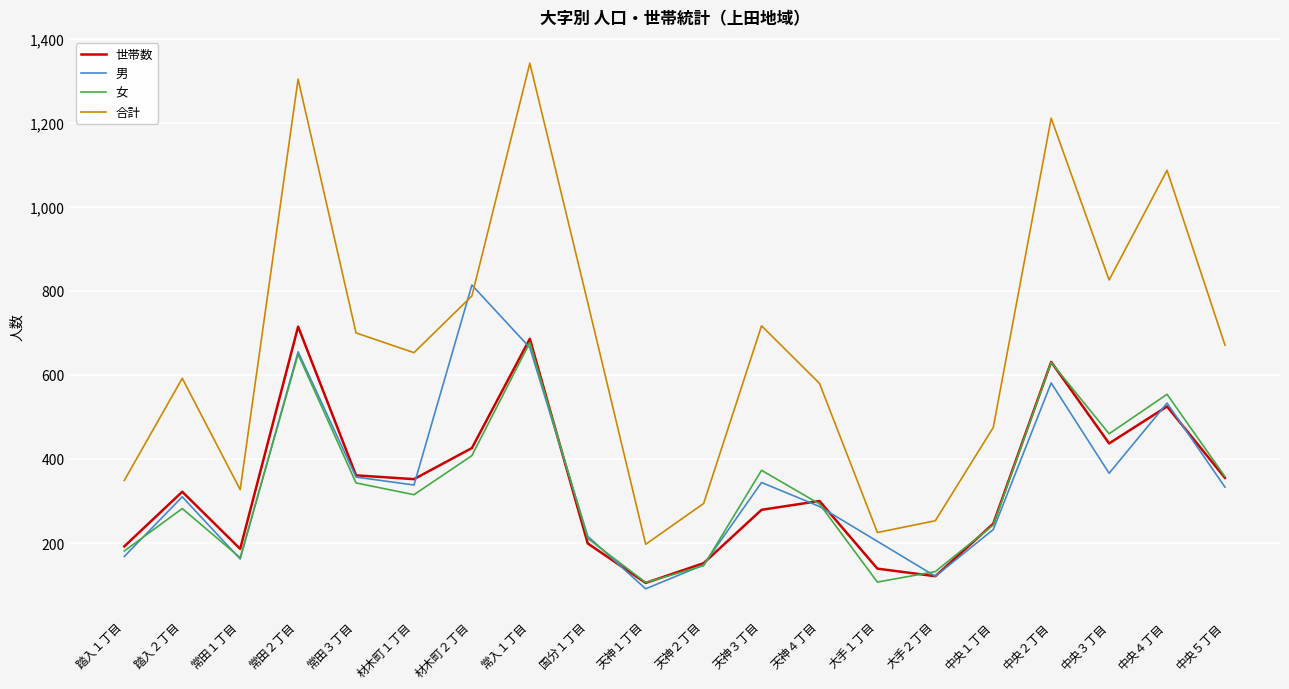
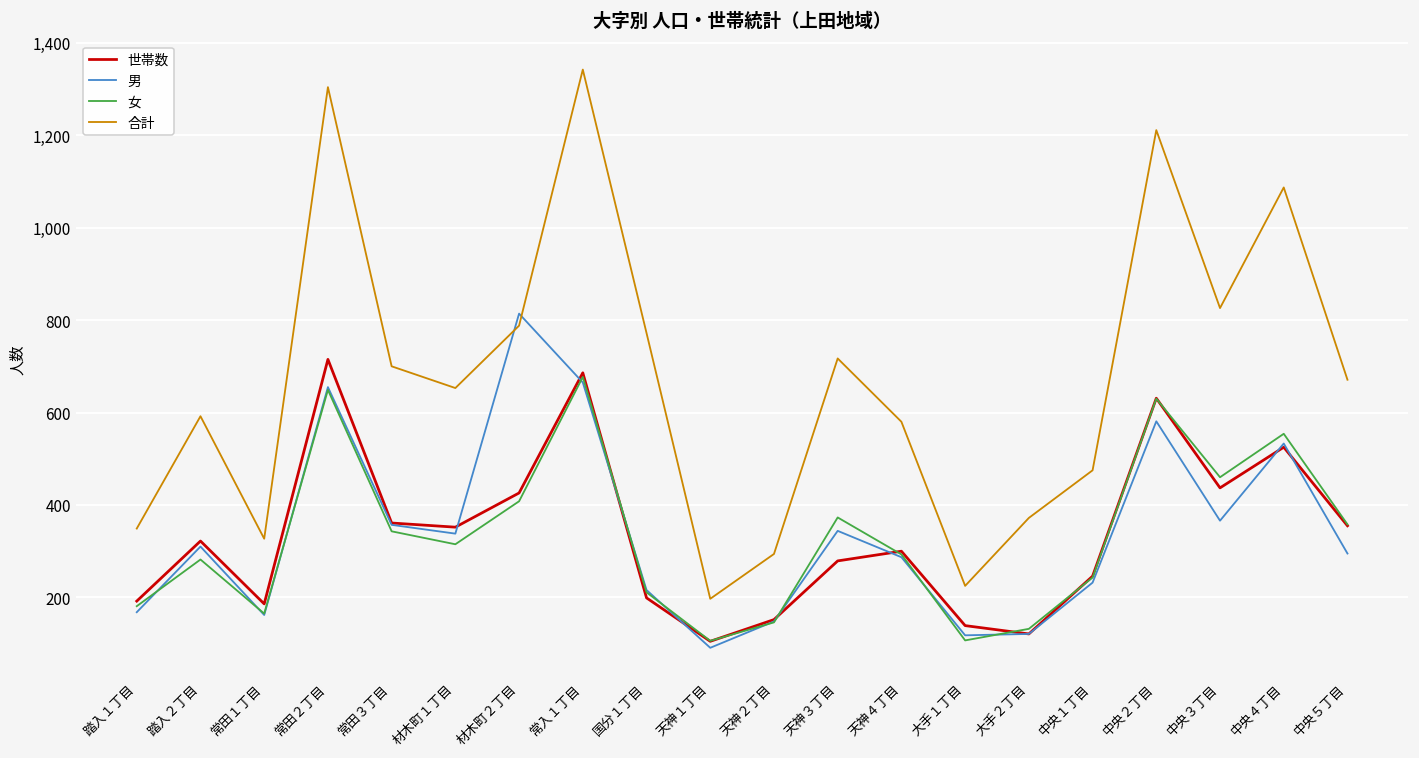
  {
    "世帯数": {
      "踏入１丁目": "190",
      "踏入２丁目": "320",
      "常田１丁目": "190",
      "常田２丁目": "720",
      "材木町１丁目": "350",
      "材木町２丁目": "430",
      "常入１丁目": "690",
      "国分１丁目": "200",
      "天神３丁目": "280",
      "天神４丁目": "300",
      "大手１丁目": "140",
      "中央３丁目": "440",
      "中央４丁目": "530"
    },
    "男": {
      "踏入１丁目": "170",
      "踏入２丁目": "310",
      "常田２丁目": "660",
      "材木町１丁目": "340",
      "材木町２丁目": "810",
      "常入１丁目": "670",
      "天神１丁目": "90",
      "天神３丁目": "340",
      "天神４丁目": "290",
-     "大手１丁目": "200",
+     "大手１丁目": "120",
      "中央１丁目": "230",
      "中央２丁目": "580",
      "中央３丁目": "370",
      "中央４丁目": "530",
-     "中央５丁目": "330"
+     "中央５丁目": "300"
    },
    "女": {
      "踏入１丁目": "180",
      "踏入２丁目": "280",
      "常田２丁目": "650",
      "常田３丁目": "340",
      "材木町１丁目": "320",
      "材木町２丁目": "410",
      "常入１丁目": "680",
      "天神３丁目": "370",
      "天神４丁目": "290",
      "大手１丁目": "110",
      "大手２丁目": "130",
      "中央３丁目": "460",
      "中央４丁目": "550"
    },
    "合計": {
      "踏入１丁目": "350",
      "踏入２丁目": "590",
      "常田１丁目": "330",
      "常田２丁目": "1,300",
      "常田３丁目": "700",
      "材木町１丁目": "650",
      "材木町２丁目": "790",
      "常入１丁目": "1,340",
      "国分１丁目": "770",
      "天神１丁目": "200",
      "天神２丁目": "290",
      "天神３丁目": "720",
      "天神４丁目": "580",
      "大手１丁目": "230",
-     "大手２丁目": "250",
+     "大手２丁目": "370",
      "中央１丁目": "480",
      "中央２丁目": "1,210",
      "中央３丁目": "830",
      "中央４丁目": "1,090",
      "中央５丁目": "670"
    }
  }
